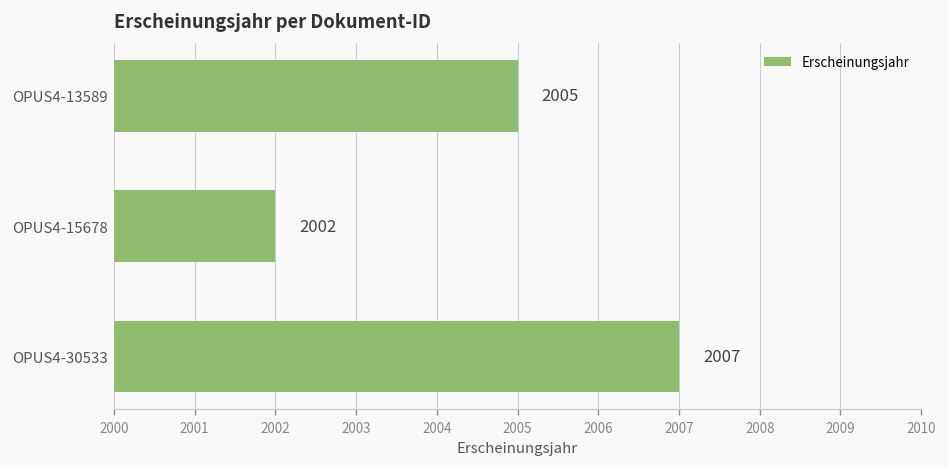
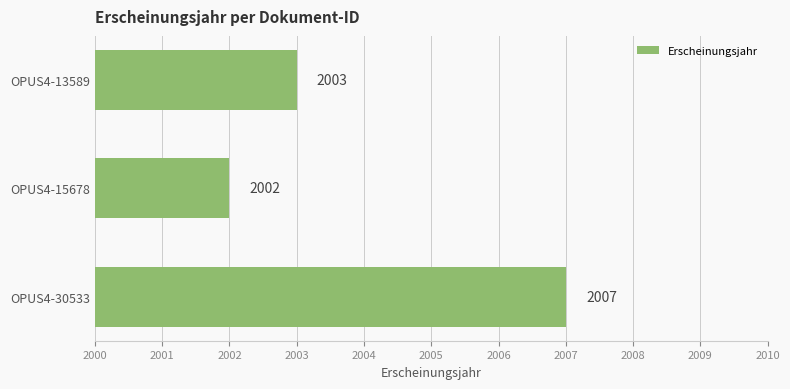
  {
-   "OPUS4-13589": 2005,
+   "OPUS4-13589": 2003,
    "OPUS4-15678": 2002,
    "OPUS4-30533": 2007
  }
